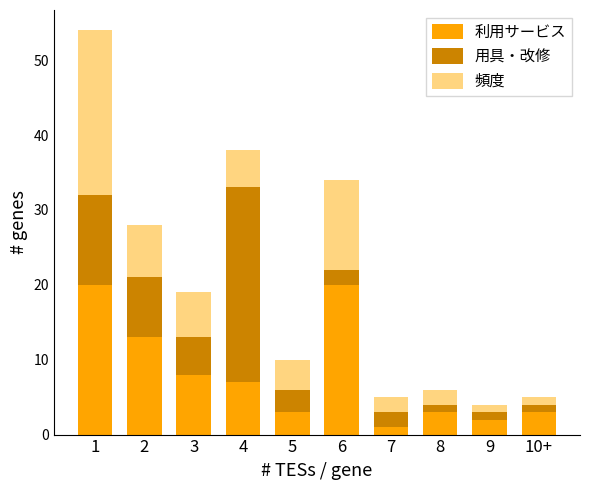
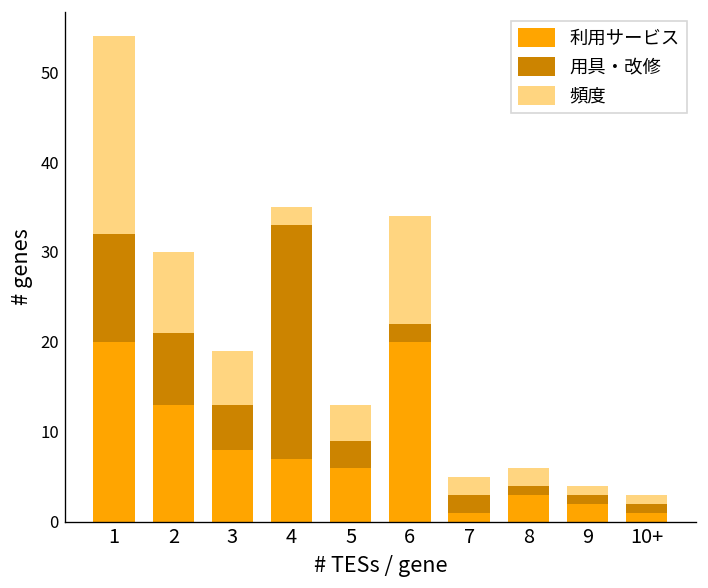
  {
    "利用サービス": {
      "1": 20,
      "2": 13,
      "3": 8,
      "4": 7,
-     "5": 3,
+     "5": 6,
      "6": 20,
      "7": 1,
      "8": 3,
      "9": 2,
-     "10+": 3
+     "10+": 1
    },
    "用具・改修": {
      "1": 12,
      "2": 8,
      "3": 5,
      "4": 26,
      "5": 3,
      "6": 2,
      "7": 2,
      "8": 1,
      "9": 1,
      "10+": 1
    },
    "頻度": {
      "1": 22,
-     "2": 7,
+     "2": 9,
      "3": 6,
-     "4": 5,
+     "4": 2,
      "5": 4,
      "6": 12,
      "7": 2,
      "8": 2,
      "9": 1,
      "10+": 1
    }
  }
